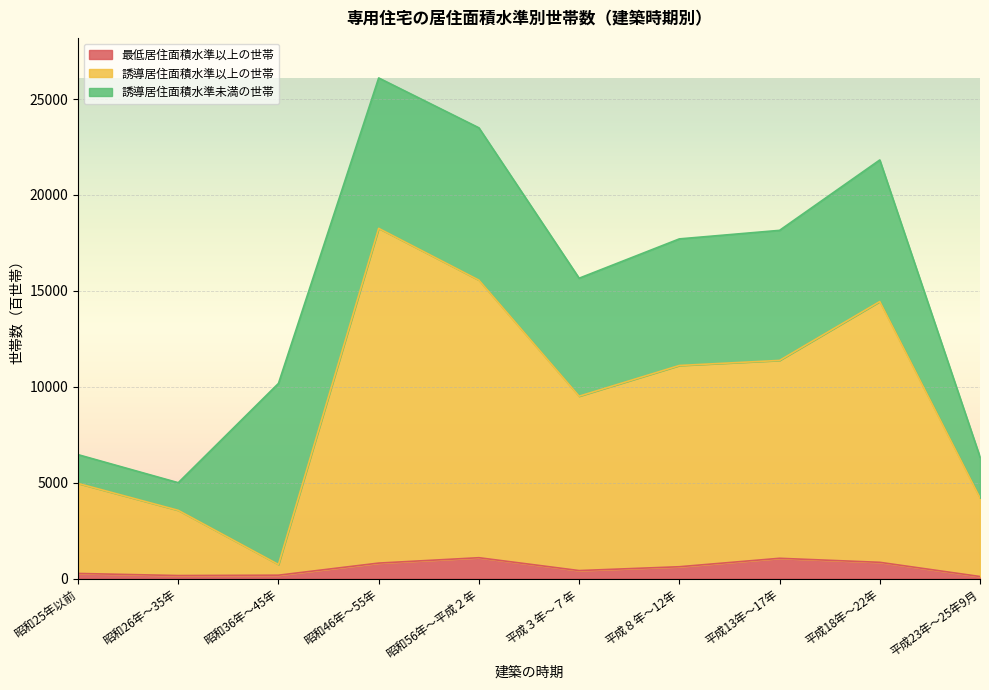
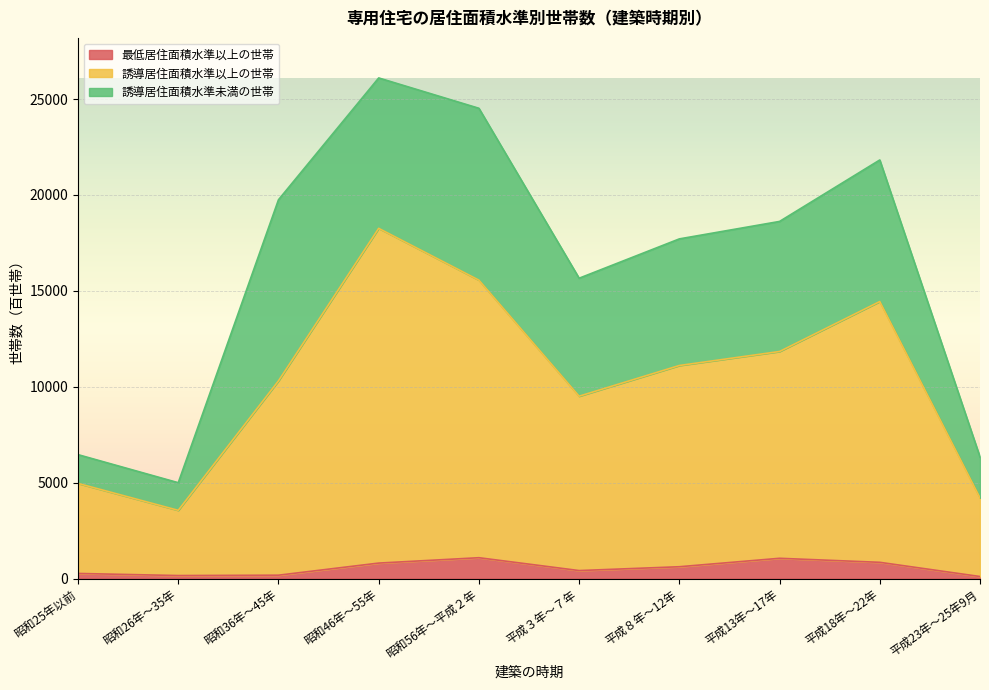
  {
    "最低居住面積水準以上の世帯": {
      "昭和25年以前": 300,
      "昭和26年～35年": 200,
      "昭和36年～45年": 200,
      "昭和46年～55年": 800,
      "昭和56年～平成２年": 1100,
      "平成３年～７年": 400,
      "平成８年～12年": 600,
      "平成13年～17年": 1100,
      "平成18年～22年": 900,
      "平成23年～25年9月": 100
    },
    "誘導居住面積水準以上の世帯": {
      "昭和25年以前": 4700,
      "昭和26年～35年": 3400,
-     "昭和36年～45年": 600,
+     "昭和36年～45年": 10100,
      "昭和46年～55年": 17500,
      "昭和56年～平成２年": 14500,
      "平成３年～７年": 9100,
      "平成８年～12年": 10500,
-     "平成13年～17年": 10300,
+     "平成13年～17年": 10800,
      "平成18年～22年": 13600,
      "平成23年～25年9月": 4100
    },
    "誘導居住面積水準未満の世帯": {
      "昭和25年以前": 1500,
      "昭和26年～35年": 1400,
      "昭和36年～45年": 9400,
      "昭和46年～55年": 7800,
-     "昭和56年～平成２年": 7900,
+     "昭和56年～平成２年": 9000,
      "平成３年～７年": 6200,
      "平成８年～12年": 6600,
      "平成13年～17年": 6800,
      "平成18年～22年": 7400,
      "平成23年～25年9月": 2100
    }
  }
